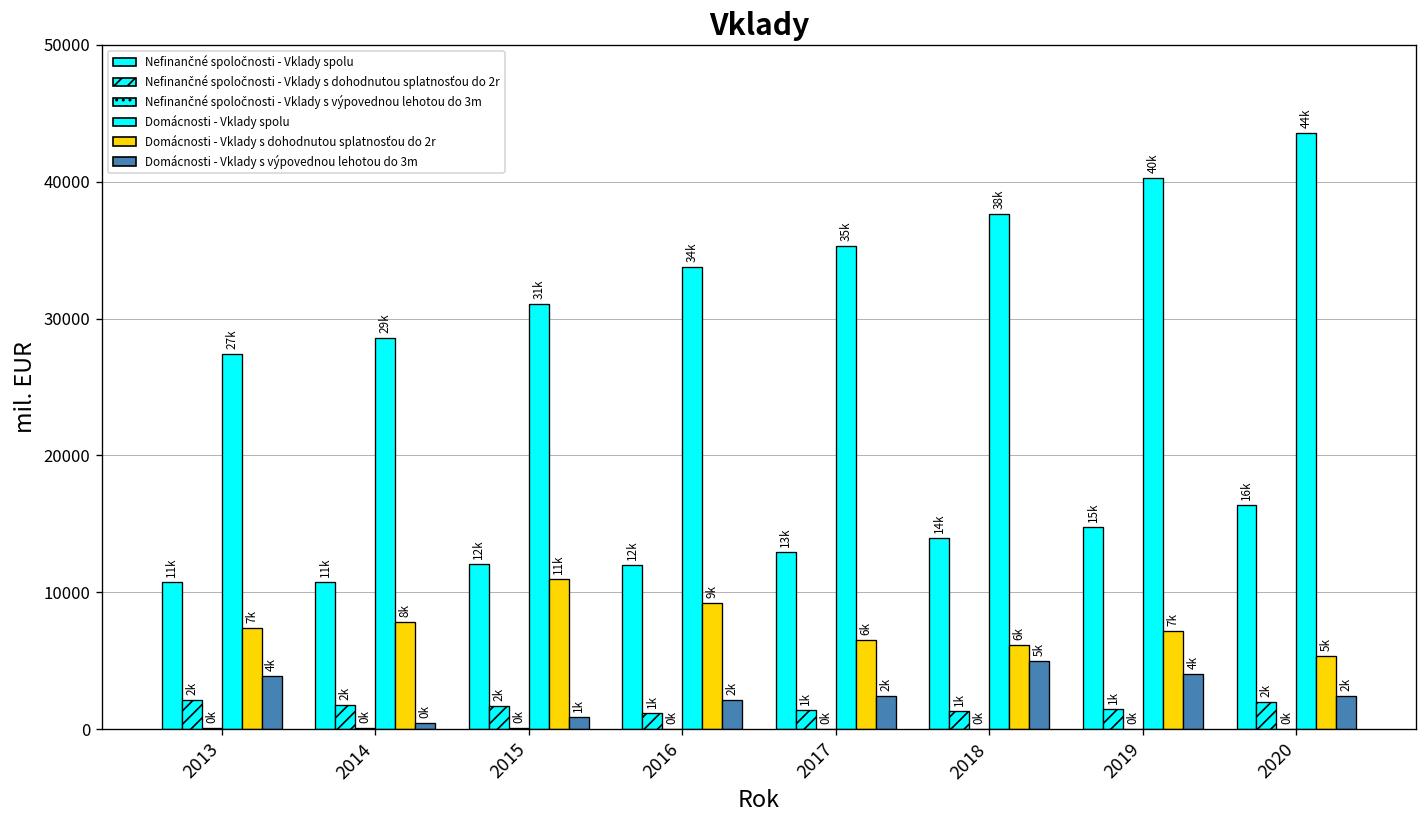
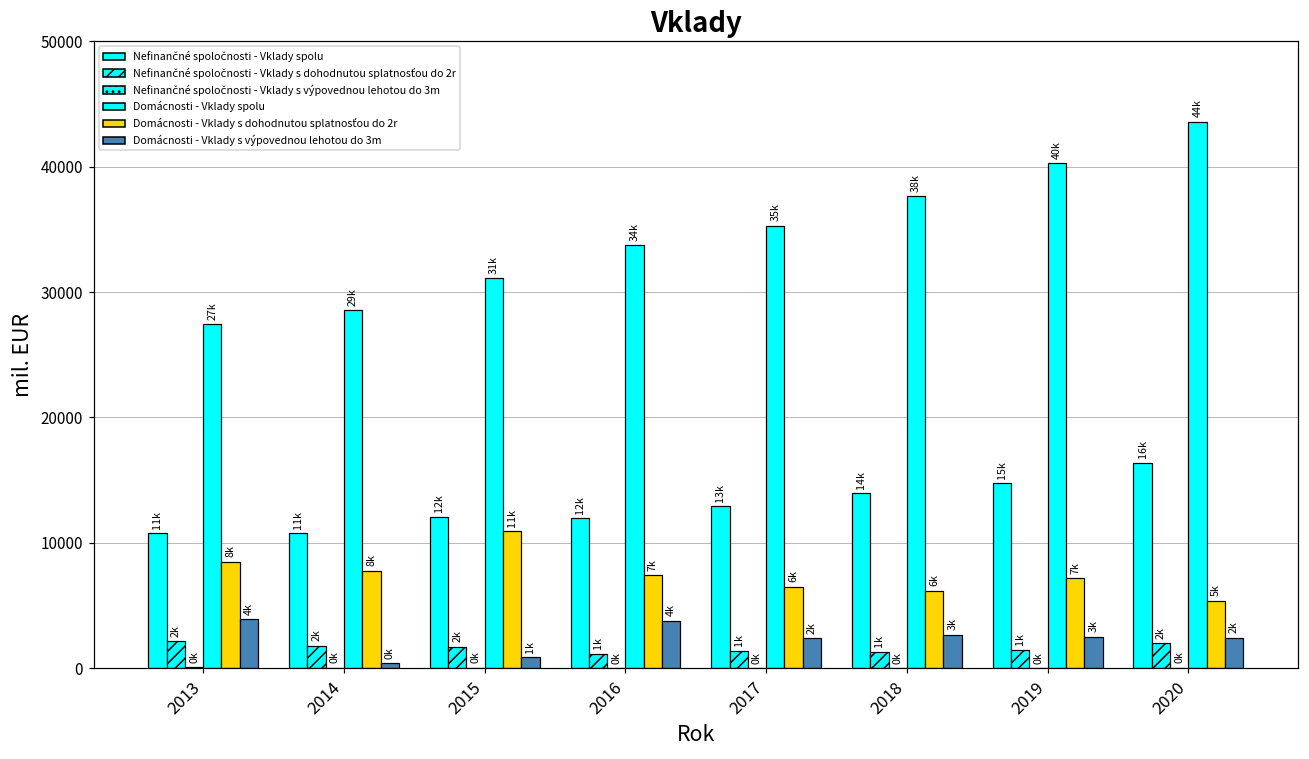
  {
    "Domácnosti - Vklady s dohodnutou splatnosťou do 2r": {
-     "2013": "7k",
+     "2013": "8k",
      "2014": "8k",
      "2015": "11k",
-     "2016": "9k",
+     "2016": "7k",
      "2017": "6k",
      "2018": "6k",
      "2019": "7k",
      "2020": "5k"
    },
    "Domácnosti - Vklady s výpovednou lehotou do 3m": {
      "2013": "4k",
      "2015": "1k",
-     "2016": "2k",
+     "2016": "4k",
      "2017": "2k",
-     "2018": "5k",
-     "2019": "4k",
+     "2018": "3k",
+     "2019": "3k",
      "2020": "2k"
    }
  }
